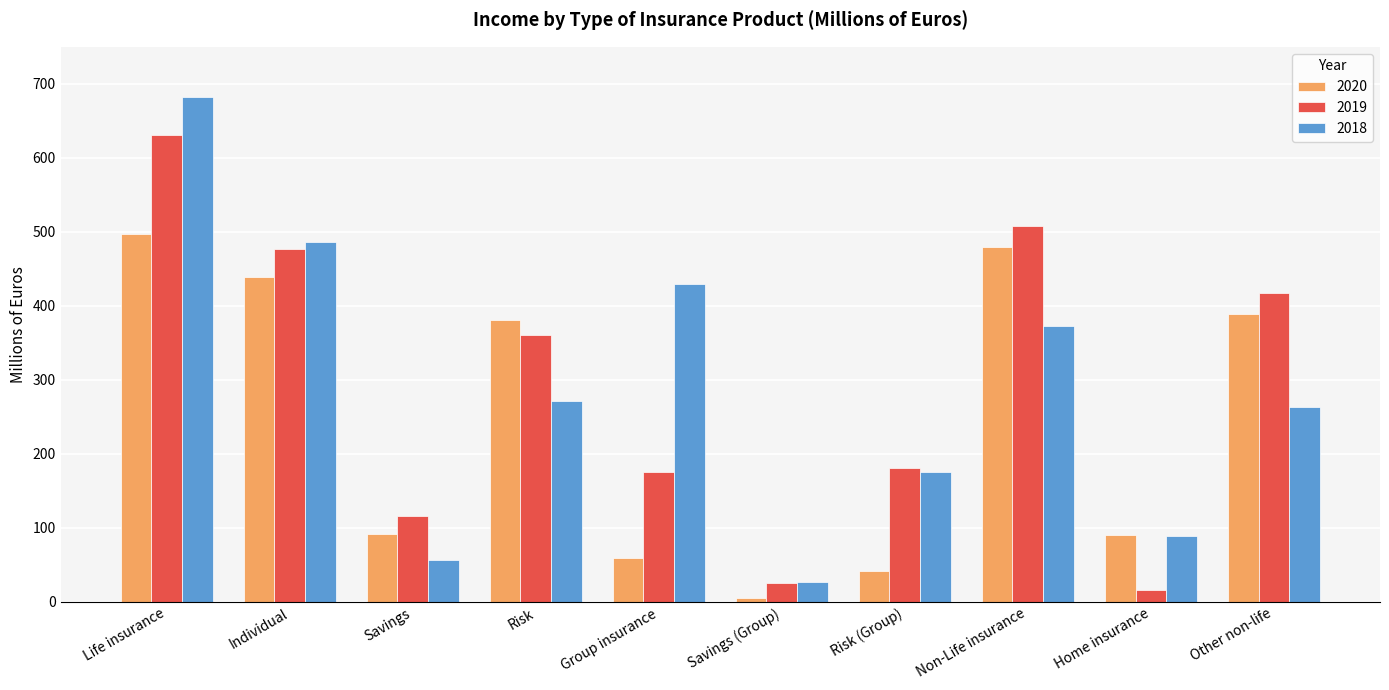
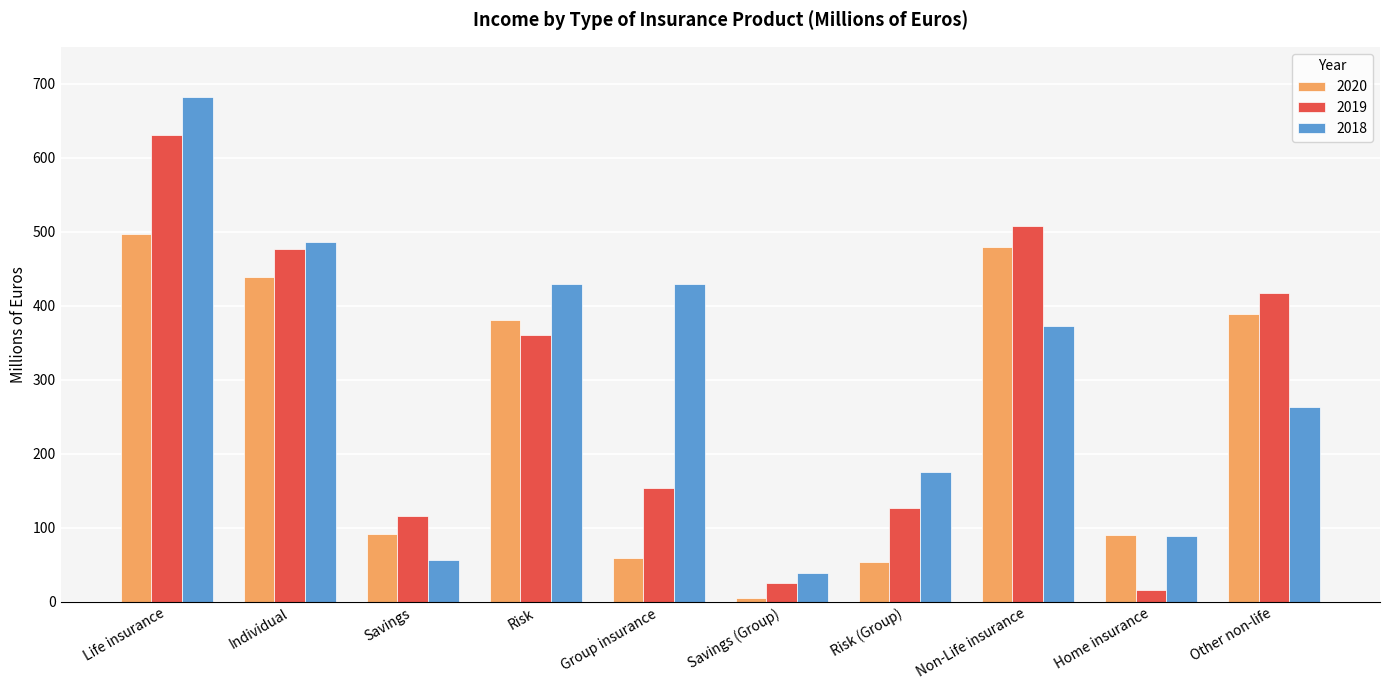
  {
    "2020": {
      "Life insurance": 500,
      "Individual": 440,
      "Savings": 90,
      "Risk": 380,
      "Group insurance": 60,
      "Savings (Group)": 10,
-     "Risk (Group)": 40,
+     "Risk (Group)": 50,
      "Non-Life insurance": 480,
      "Home insurance": 90,
      "Other non-life": 390
    },
    "2019": {
      "Life insurance": 630,
      "Individual": 480,
      "Savings": 120,
      "Risk": 360,
-     "Group insurance": 180,
+     "Group insurance": 150,
      "Savings (Group)": 30,
-     "Risk (Group)": 180,
+     "Risk (Group)": 130,
      "Non-Life insurance": 510,
      "Home insurance": 20,
      "Other non-life": 420
    },
    "2018": {
      "Life insurance": 680,
      "Individual": 490,
      "Savings": 60,
-     "Risk": 270,
+     "Risk": 430,
      "Group insurance": 430,
-     "Savings (Group)": 30,
+     "Savings (Group)": 40,
      "Risk (Group)": 180,
      "Non-Life insurance": 370,
      "Home insurance": 90,
      "Other non-life": 260
    }
  }
